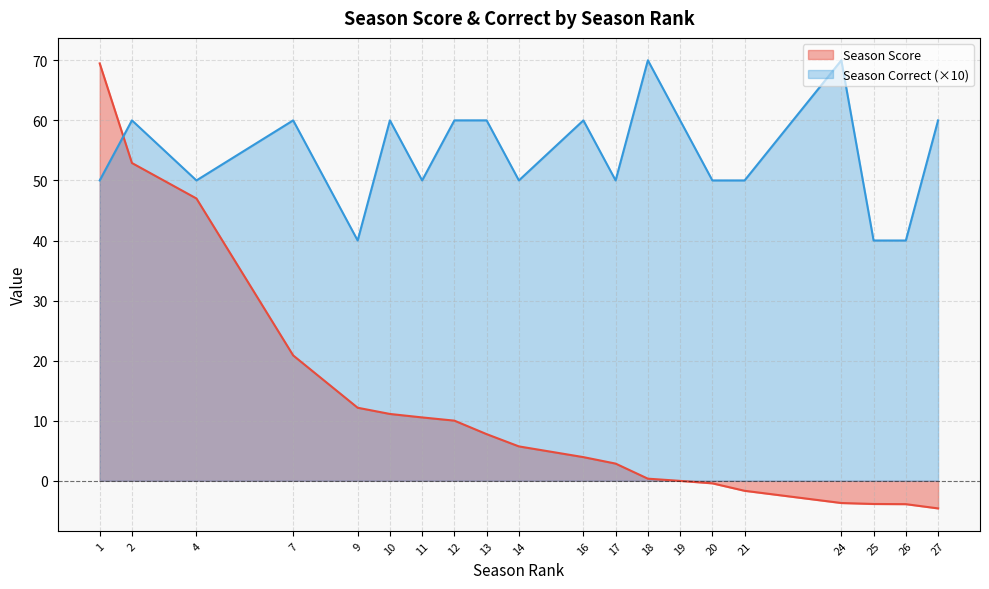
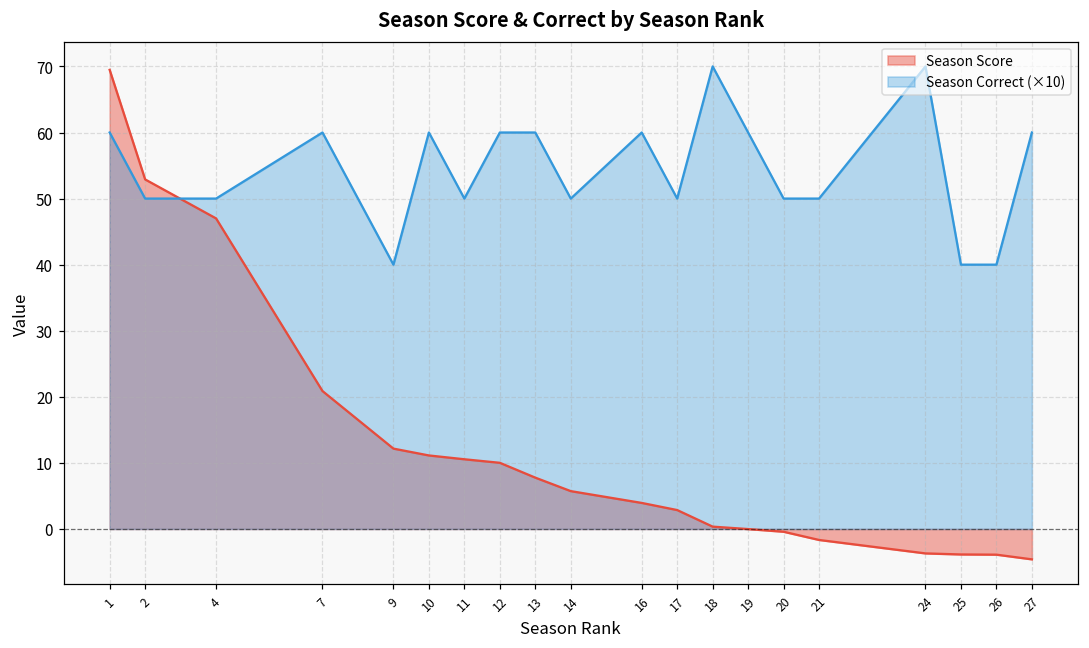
  {
    "Season Correct (×10)": {
-     "1": 50,
-     "2": 60,
+     "1": 60,
+     "2": 50,
      "4": 50,
      "7": 60,
      "9": 40,
      "10": 60,
      "11": 50,
      "12": 60,
      "13": 60,
      "14": 50,
      "16": 60,
      "17": 50,
      "18": 70,
      "19": 60,
      "20": 50,
      "21": 50,
      "25": 40,
      "26": 40,
      "27": 60
    }
  }
